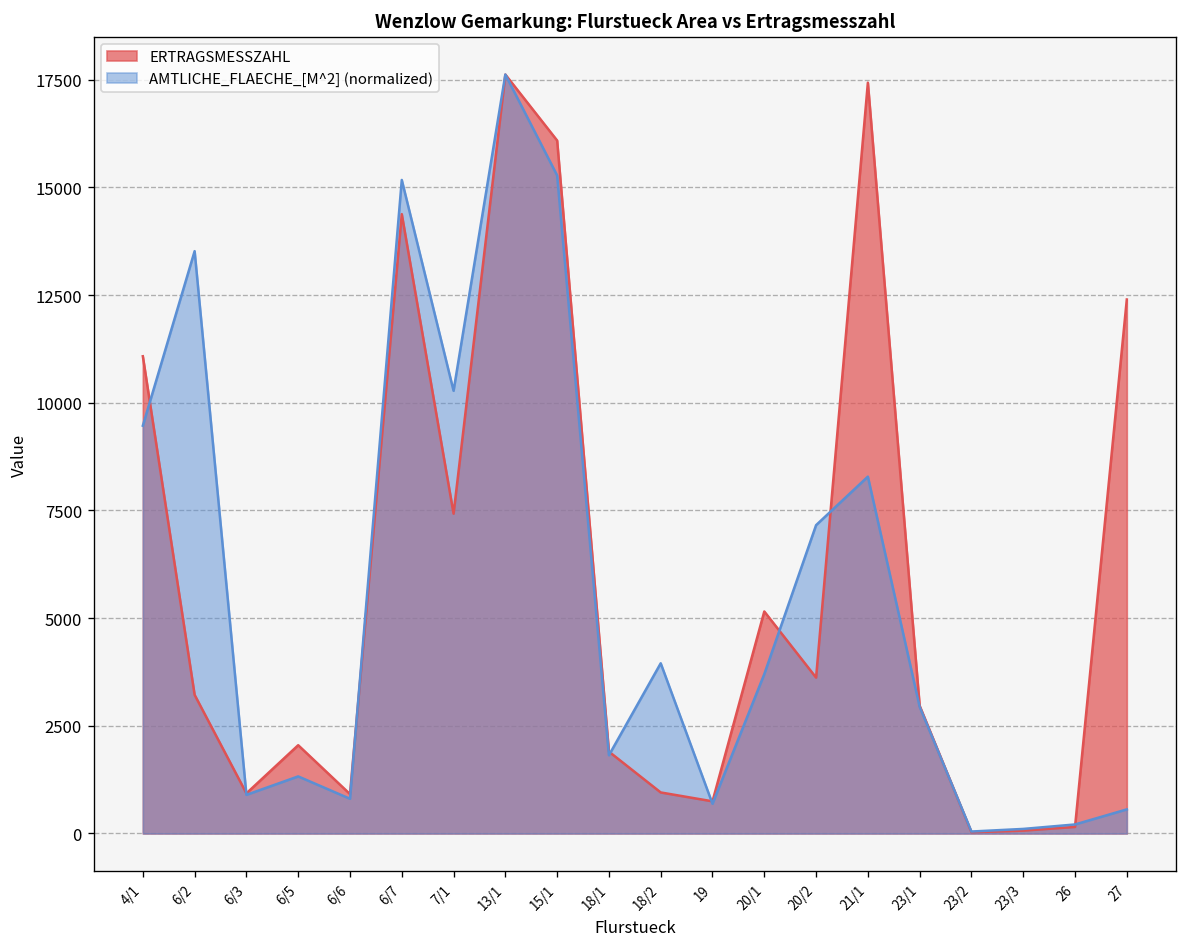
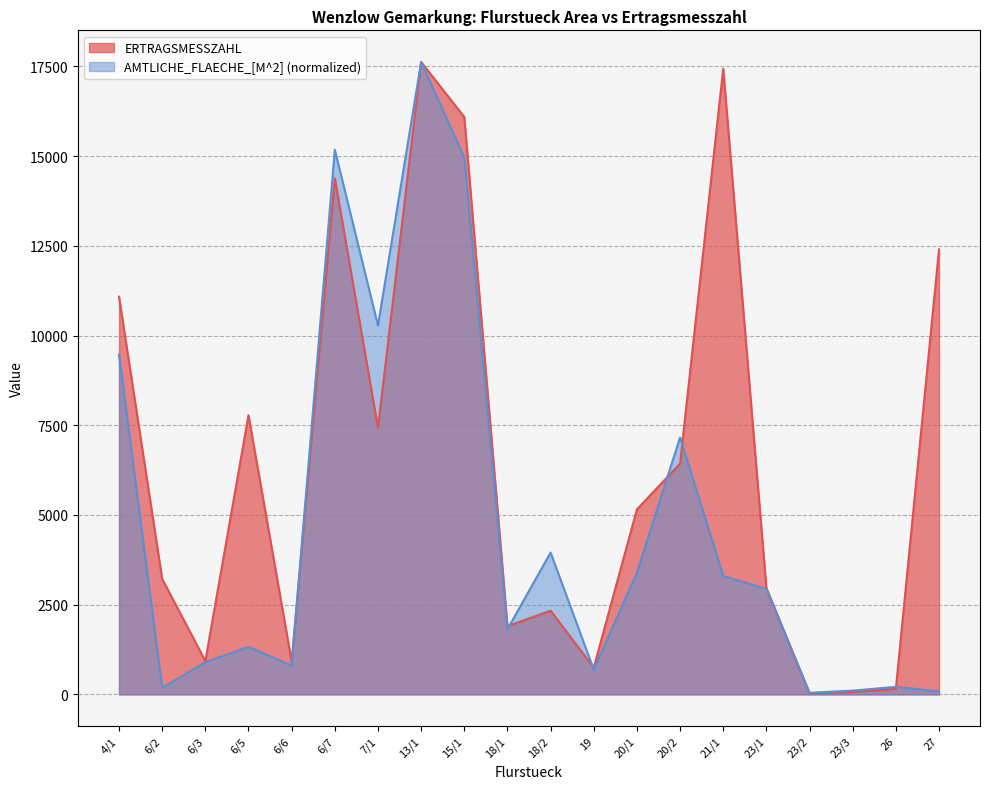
  {
    "ERTRAGSMESSZAHL": {
      "4/1": 11100,
      "6/2": 3200,
-     "6/5": 2100,
+     "6/5": 7800,
      "6/6": 900,
      "6/7": 14400,
      "7/1": 7400,
      "15/1": 16100,
      "18/1": 1900,
-     "18/2": 1000,
+     "18/2": 2300,
      "20/1": 5200,
-     "20/2": 3600,
+     "20/2": 6400,
      "21/1": 17400,
      "27": 12400
    },
    "AMTLICHE_FLAECHE_[M^2] (normalized)": {
      "4/1": 9500,
-     "6/2": 13500,
+     "6/2": 200,
      "6/5": 1300,
      "6/6": 800,
      "6/7": 15200,
      "7/1": 10300,
-     "15/1": 15300,
+     "15/1": 15000,
      "18/1": 1800,
      "18/2": 4000,
-     "20/1": 3700,
+     "20/1": 3400,
      "20/2": 7200,
-     "21/1": 8300,
-     "27": 600
+     "21/1": 3300,
+     "27": 100
    }
  }
